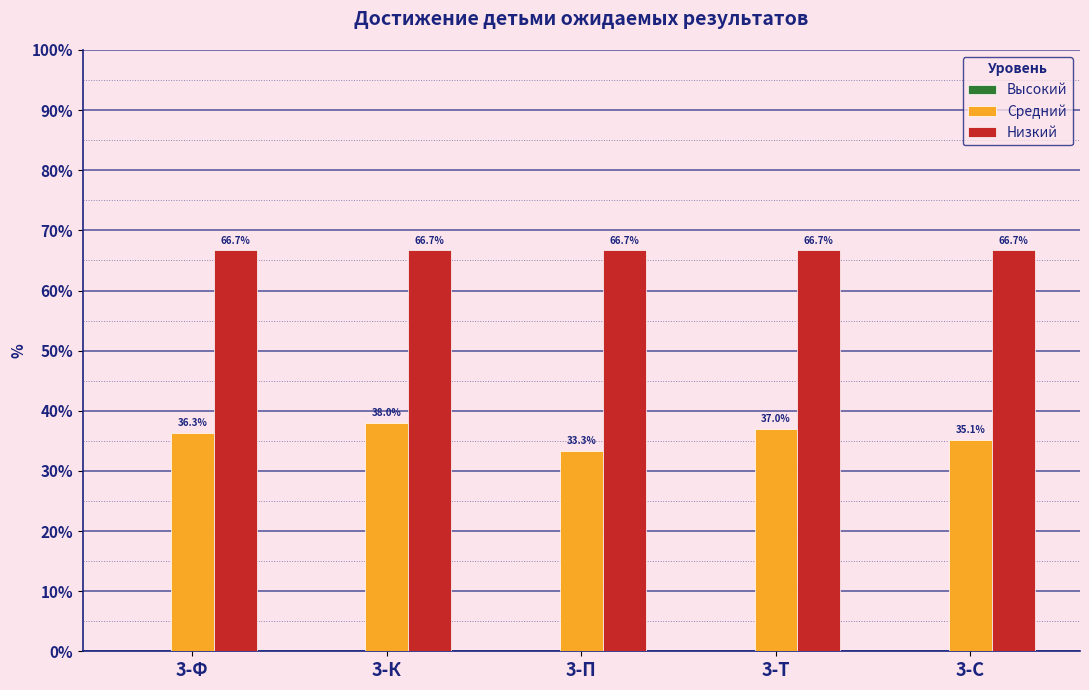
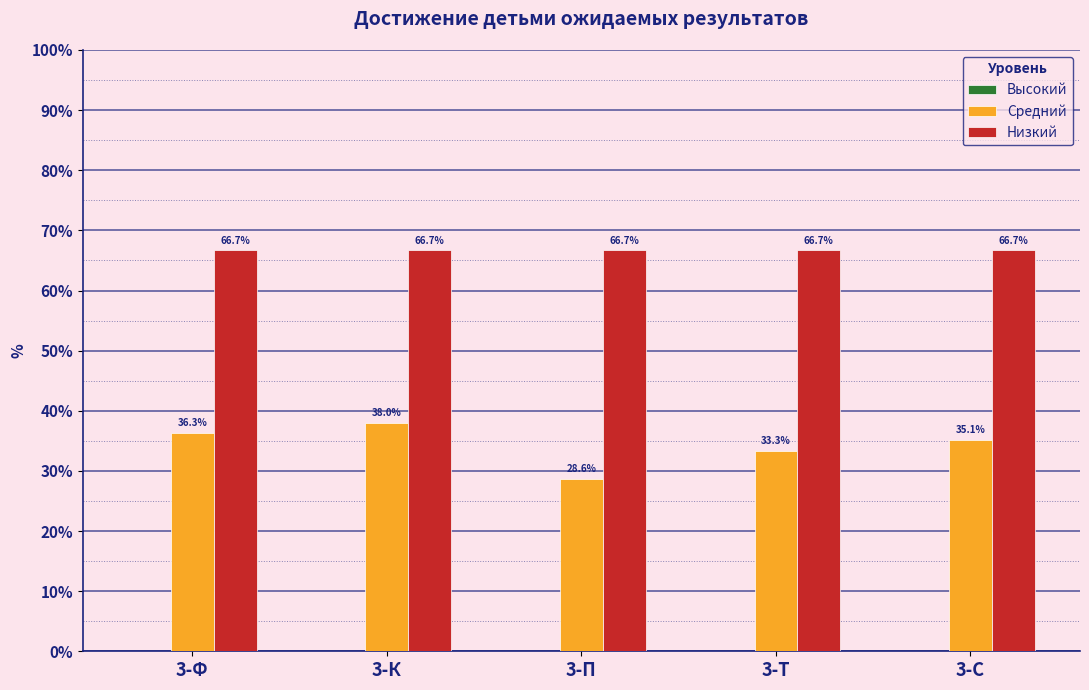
  {
    "Высокий": {
      "3-Ф": "0%",
      "3-К": "0%",
      "3-П": "0%",
      "3-Т": "0%",
      "3-С": "0%"
    },
    "Средний": {
      "3-Ф": "36.3%",
      "3-К": "38.0%",
-     "3-П": "33.3%",
-     "3-Т": "37.0%",
+     "3-П": "28.6%",
+     "3-Т": "33.3%",
      "3-С": "35.1%"
    },
    "Низкий": {
      "3-Ф": "66.7%",
      "3-К": "66.7%",
      "3-П": "66.7%",
      "3-Т": "66.7%",
      "3-С": "66.7%"
    }
  }
